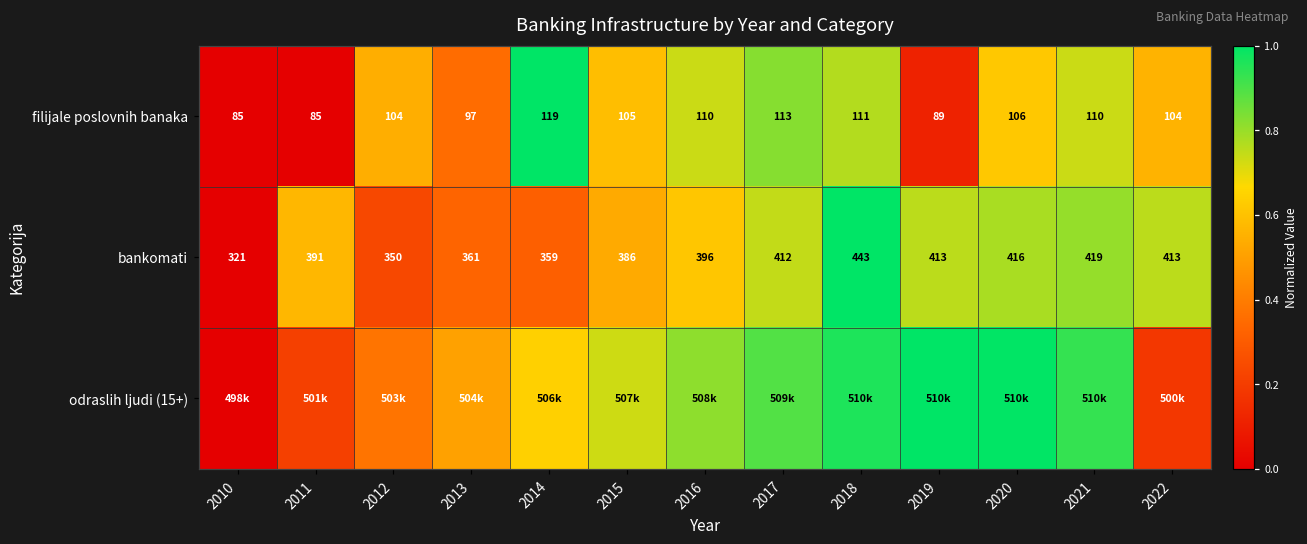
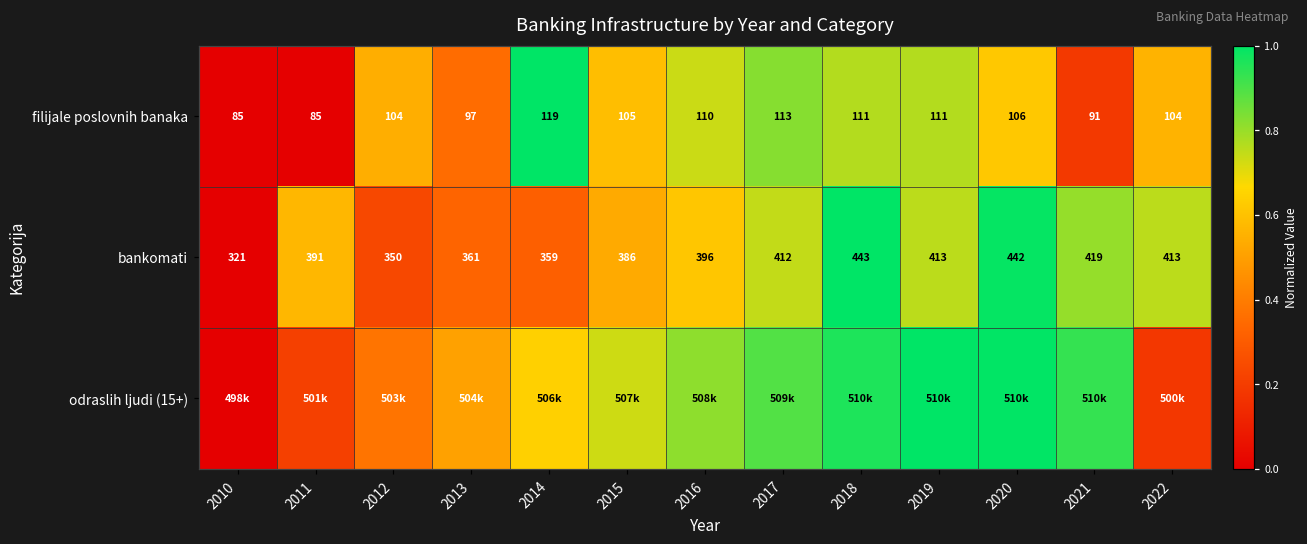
  {
    "filijale poslovnih banaka": {
      "2010": "85",
      "2011": "85",
      "2012": "104",
      "2013": "97",
      "2014": "119",
      "2015": "105",
      "2016": "110",
      "2017": "113",
      "2018": "111",
-     "2019": "89",
+     "2019": "111",
      "2020": "106",
-     "2021": "110",
+     "2021": "91",
      "2022": "104"
    },
    "bankomati": {
      "2010": "321",
      "2011": "391",
      "2012": "350",
      "2013": "361",
      "2014": "359",
      "2015": "386",
      "2016": "396",
      "2017": "412",
      "2018": "443",
      "2019": "413",
-     "2020": "416",
+     "2020": "442",
      "2021": "419",
      "2022": "413"
    },
    "odraslih ljudi (15+)": {
      "2010": "498k",
      "2011": "501k",
      "2012": "503k",
      "2013": "504k",
      "2014": "506k",
      "2015": "507k",
      "2016": "508k",
      "2017": "509k",
      "2018": "510k",
      "2019": "510k",
      "2020": "510k",
      "2021": "510k",
      "2022": "500k"
    }
  }
